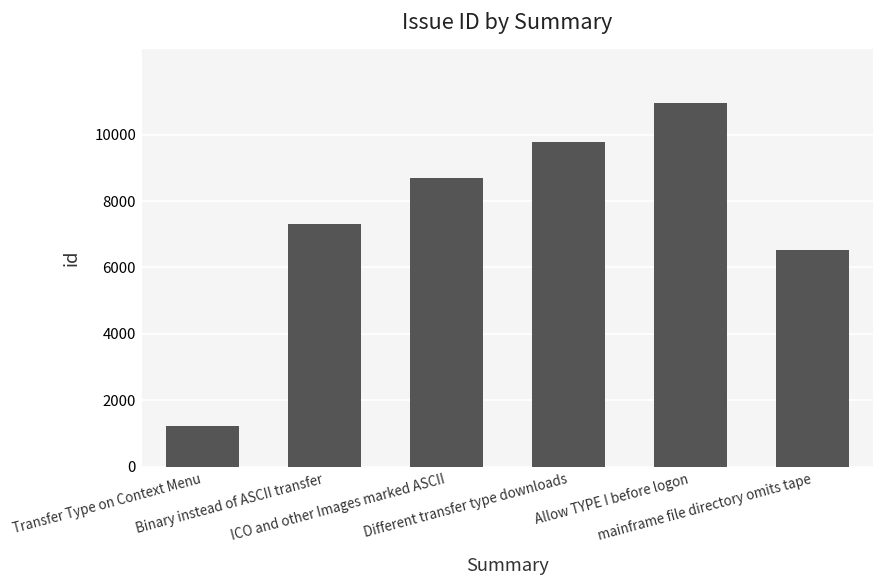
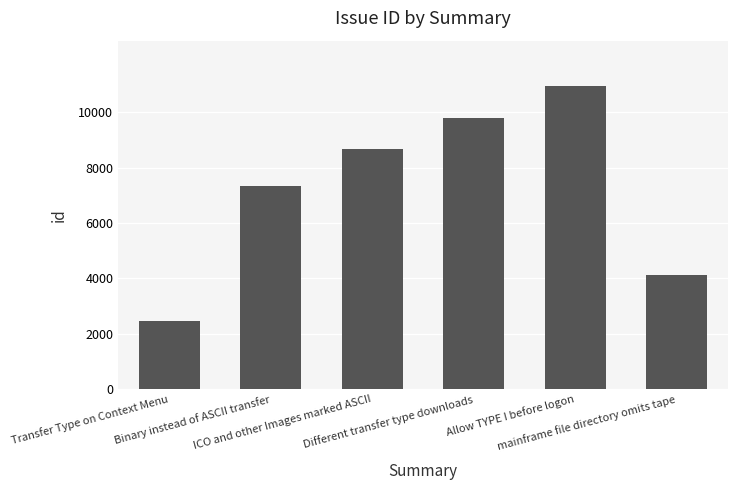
  {
-   "Transfer Type on Context Menu": 1200,
+   "Transfer Type on Context Menu": 2400,
    "Binary instead of ASCII transfer": 7300,
    "ICO and other Images marked ASCII": 8700,
    "Different transfer type downloads": 9800,
    "Allow TYPE I before logon": 10900,
-   "mainframe file directory omits tape": 6500
+   "mainframe file directory omits tape": 4100
  }
